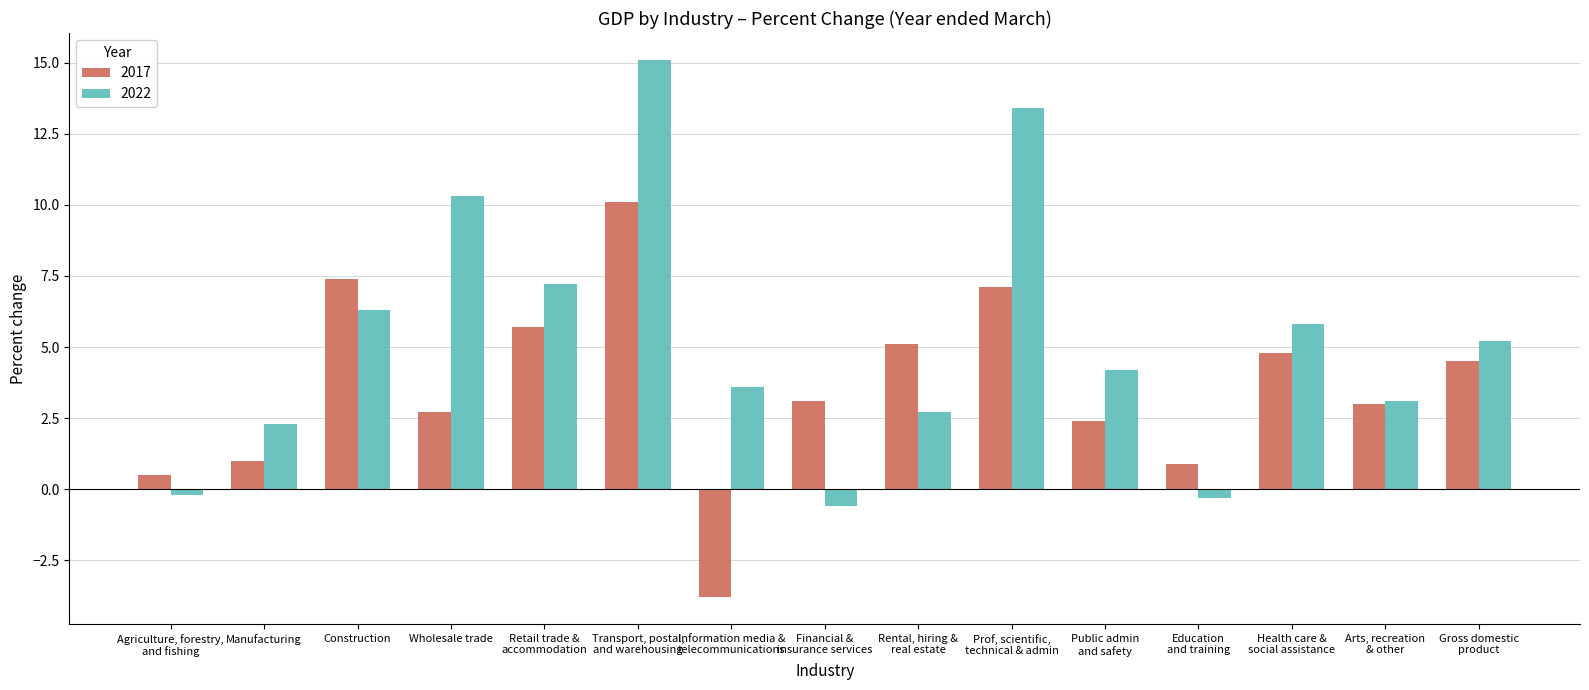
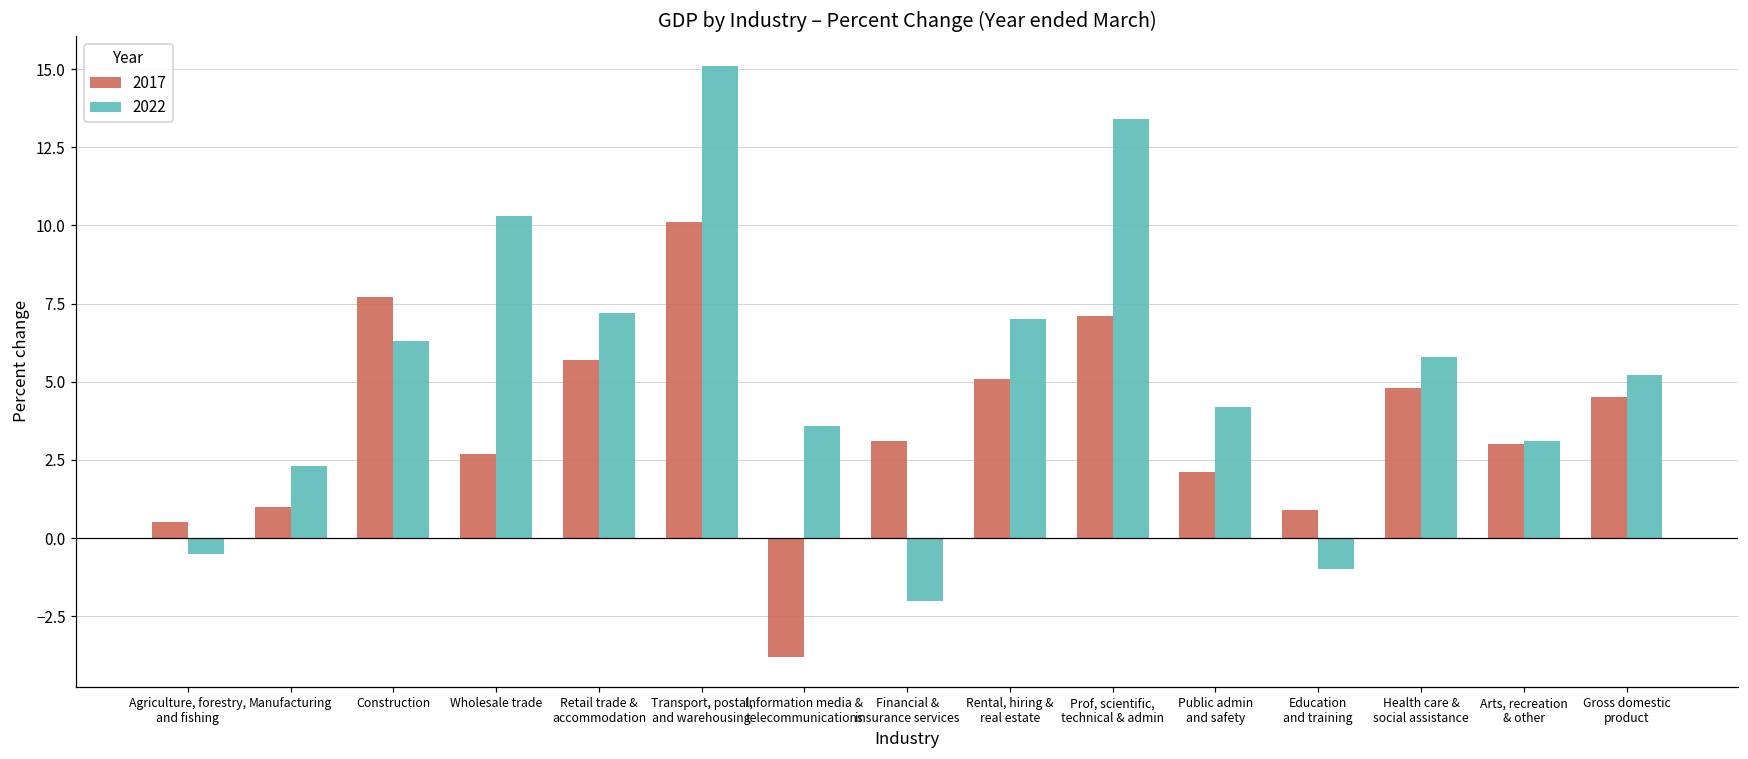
  {
    "2017": {
      "Agriculture, forestry, and fishing": 0.5,
      "Manufacturing": 1.0,
-     "Construction": 7.4,
+     "Construction": 7.7,
      "Wholesale trade": 2.7,
      "Retail trade & accommodation": 5.7,
      "Transport, postal, and warehousing": 10.1,
      "Information media & telecommunications": -3.8,
      "Financial & insurance services": 3.1,
      "Rental, hiring & real estate": 5.1,
      "Prof, scientific, technical & admin": 7.1,
-     "Public admin and safety": 2.4,
+     "Public admin and safety": 2.1,
      "Education and training": 0.9,
      "Health care & social assistance": 4.8,
      "Arts, recreation & other": 3.0,
      "Gross domestic product": 4.5
    },
    "2022": {
-     "Agriculture, forestry, and fishing": -0.2,
+     "Agriculture, forestry, and fishing": -0.5,
      "Manufacturing": 2.3,
      "Construction": 6.3,
      "Wholesale trade": 10.3,
      "Retail trade & accommodation": 7.2,
      "Transport, postal, and warehousing": 15.1,
      "Information media & telecommunications": 3.6,
-     "Financial & insurance services": -0.6,
-     "Rental, hiring & real estate": 2.7,
+     "Financial & insurance services": -2.0,
+     "Rental, hiring & real estate": 7.0,
      "Prof, scientific, technical & admin": 13.4,
      "Public admin and safety": 4.2,
-     "Education and training": -0.3,
+     "Education and training": -1.0,
      "Health care & social assistance": 5.8,
      "Arts, recreation & other": 3.1,
      "Gross domestic product": 5.2
    }
  }
